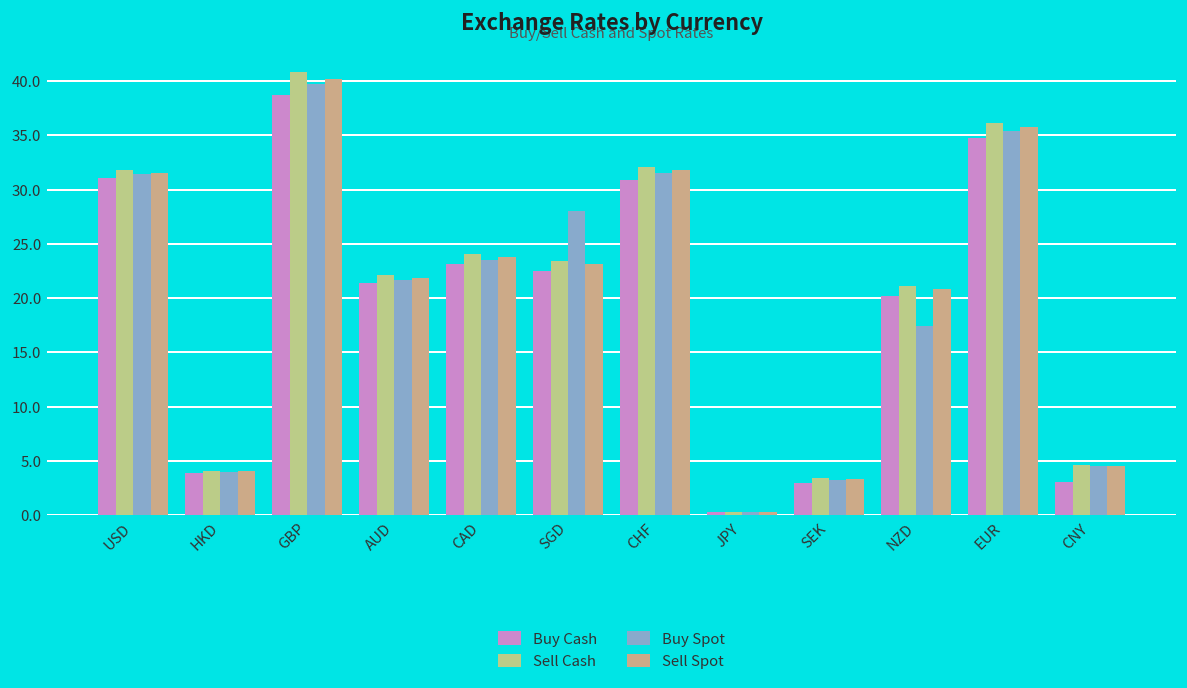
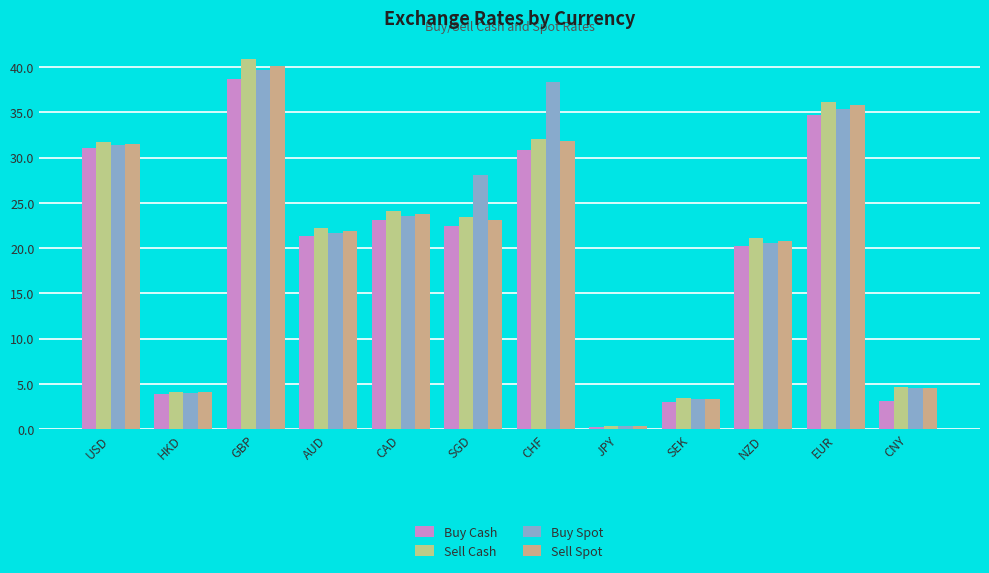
  {
    "Buy Cash": {
      "USD": 31,
      "HKD": 4,
      "GBP": 39,
      "AUD": 21,
      "CAD": 23,
      "SGD": 22,
      "CHF": 31,
      "JPY": 0,
      "SEK": 3,
      "NZD": 20,
      "EUR": 35,
      "CNY": 3
    },
    "Buy Spot": {
      "USD": 31,
      "HKD": 4,
      "GBP": 40,
      "AUD": 22,
      "CAD": 24,
      "SGD": 28,
-     "CHF": 32,
+     "CHF": 38,
      "JPY": 0,
      "SEK": 3,
-     "NZD": 17,
+     "NZD": 21,
      "EUR": 35,
      "CNY": 5
    }
  }
